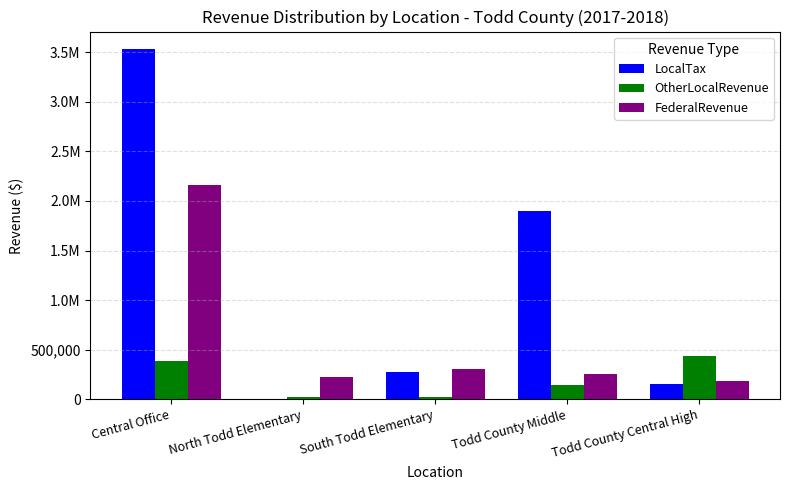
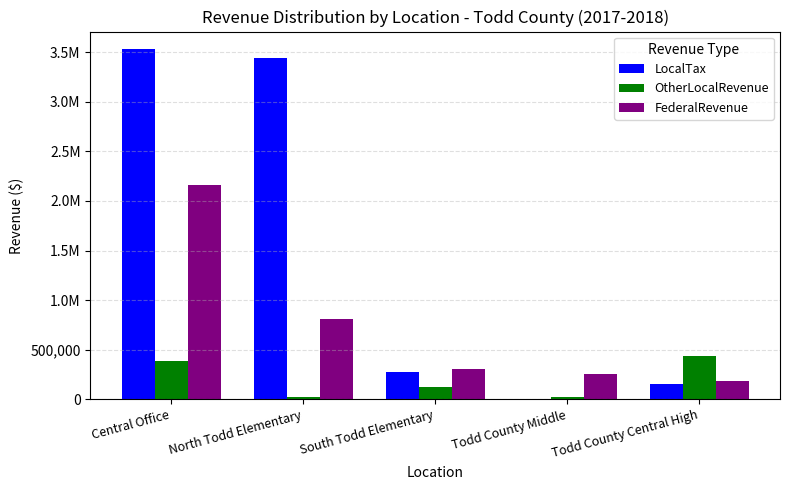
  {
    "LocalTax": {
      "Central Office": "3,500,000",
-     "North Todd Elementary": "0",
+     "North Todd Elementary": "3,400,000",
      "South Todd Elementary": "300,000",
-     "Todd County Middle": "1,900,000",
+     "Todd County Middle": "0",
      "Todd County Central High": "200,000"
    },
    "OtherLocalRevenue": {
      "Central Office": "400,000",
-     "South Todd Elementary": "0",
-     "Todd County Middle": "100,000",
+     "South Todd Elementary": "100,000",
+     "Todd County Middle": "0",
      "Todd County Central High": "400,000"
    },
    "FederalRevenue": {
      "Central Office": "2,200,000",
-     "North Todd Elementary": "200,000",
+     "North Todd Elementary": "800,000",
      "South Todd Elementary": "300,000",
      "Todd County Middle": "300,000",
      "Todd County Central High": "200,000"
    }
  }
